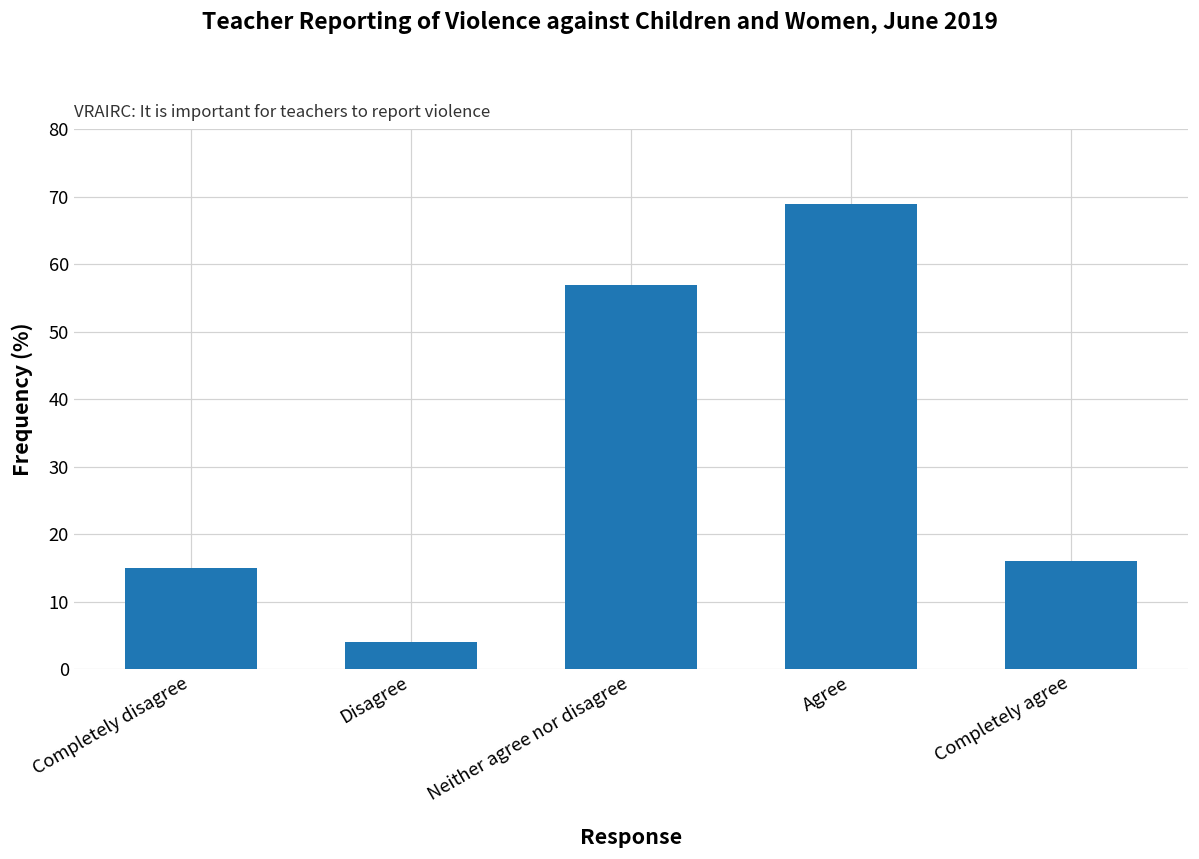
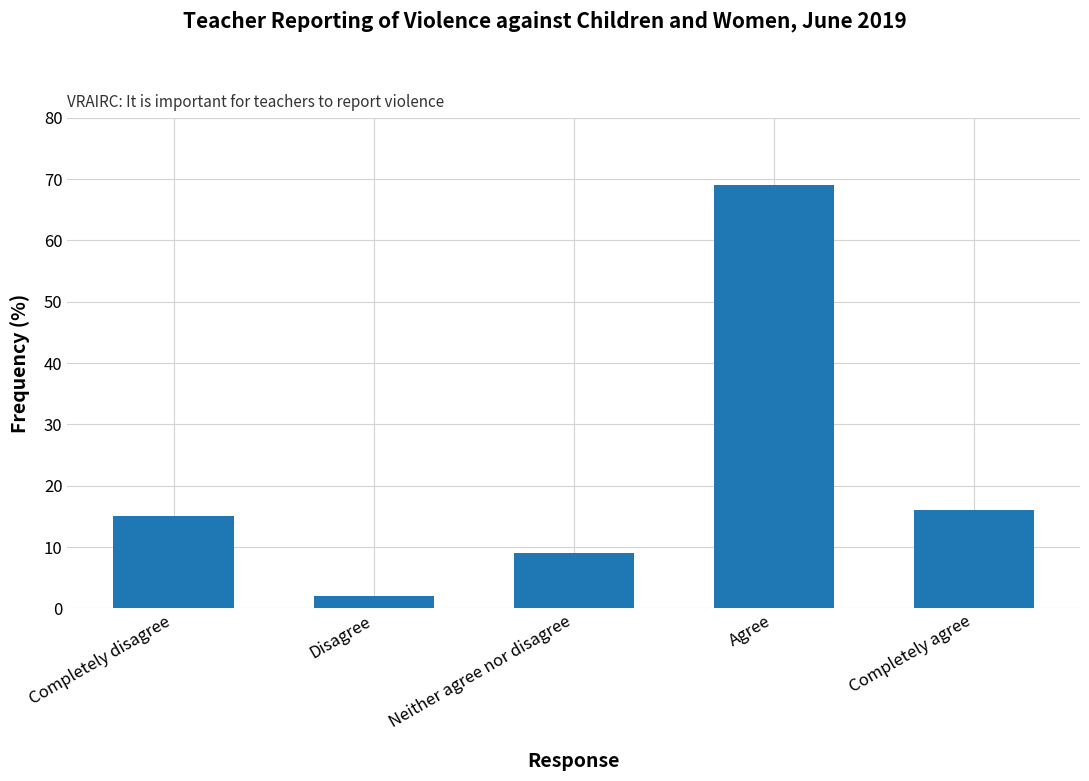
  {
    "Completely disagree": 15,
-   "Disagree": 4,
-   "Neither agree nor disagree": 57,
+   "Disagree": 2,
+   "Neither agree nor disagree": 9,
    "Agree": 69,
    "Completely agree": 16
  }
